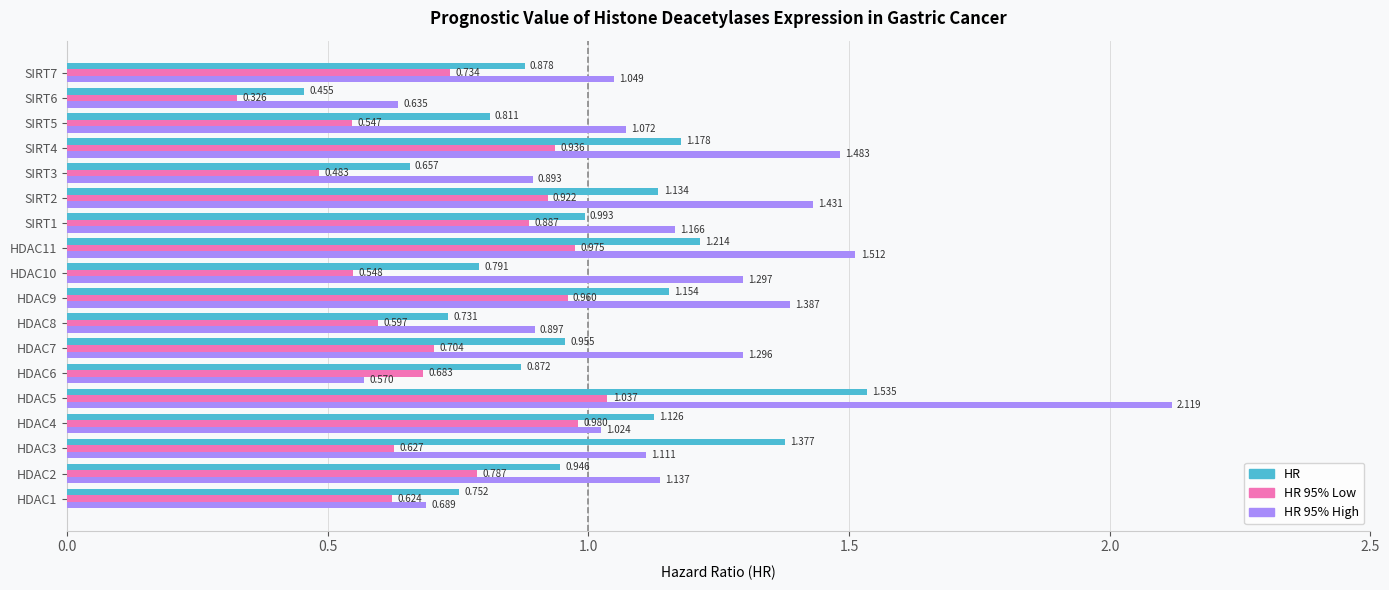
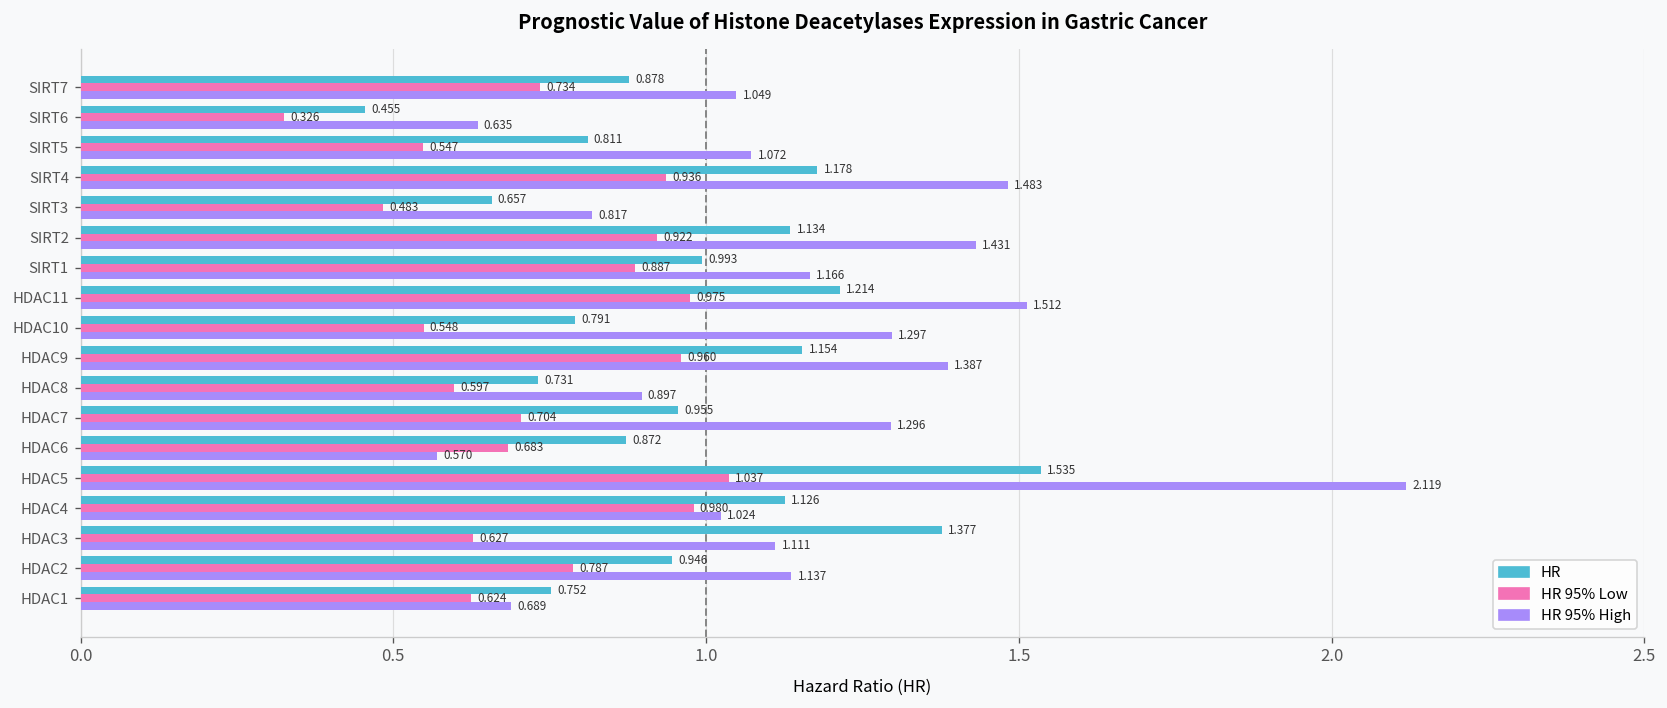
  {
    "HR": {
      "SIRT7": 0.878,
      "SIRT6": 0.455,
      "SIRT5": 0.811,
      "SIRT4": 1.178,
      "SIRT3": 0.657,
      "SIRT2": 1.134,
      "SIRT1": 0.993,
      "HDAC11": 1.214,
      "HDAC10": 0.791,
      "HDAC9": 1.154,
      "HDAC8": 0.731,
      "HDAC7": 0.955,
      "HDAC6": 0.872,
      "HDAC5": 1.535,
      "HDAC4": 1.126,
      "HDAC3": 1.377,
      "HDAC2": 0.946,
      "HDAC1": 0.752
    },
    "HR 95% Low": {
      "SIRT7": 0.734,
      "SIRT6": 0.326,
      "SIRT5": 0.547,
      "SIRT4": 0.936,
      "SIRT3": 0.483,
      "SIRT2": 0.922,
      "SIRT1": 0.887,
      "HDAC11": 0.975,
      "HDAC10": 0.548,
      "HDAC9": 0.960,
      "HDAC8": 0.597,
      "HDAC7": 0.704,
      "HDAC6": 0.683,
      "HDAC5": 1.037,
      "HDAC4": 0.980,
      "HDAC3": 0.627,
      "HDAC2": 0.787,
      "HDAC1": 0.624
    },
    "HR 95% High": {
      "SIRT7": 1.049,
      "SIRT6": 0.635,
      "SIRT5": 1.072,
      "SIRT4": 1.483,
-     "SIRT3": 0.893,
+     "SIRT3": 0.817,
      "SIRT2": 1.431,
      "SIRT1": 1.166,
      "HDAC11": 1.512,
      "HDAC10": 1.297,
      "HDAC9": 1.387,
      "HDAC8": 0.897,
      "HDAC7": 1.296,
      "HDAC6": 0.570,
      "HDAC5": 2.119,
      "HDAC4": 1.024,
      "HDAC3": 1.111,
      "HDAC2": 1.137,
      "HDAC1": 0.689
    }
  }
